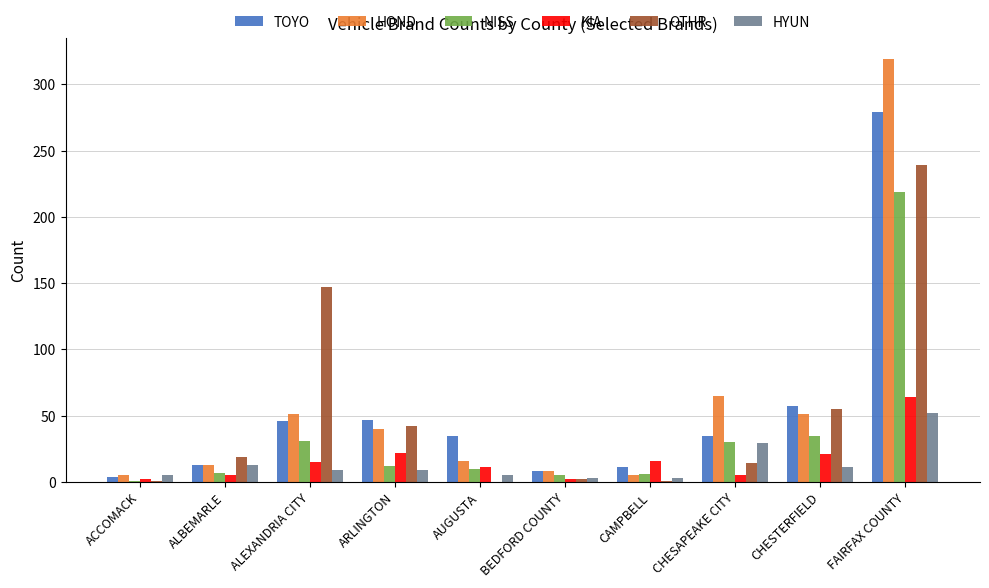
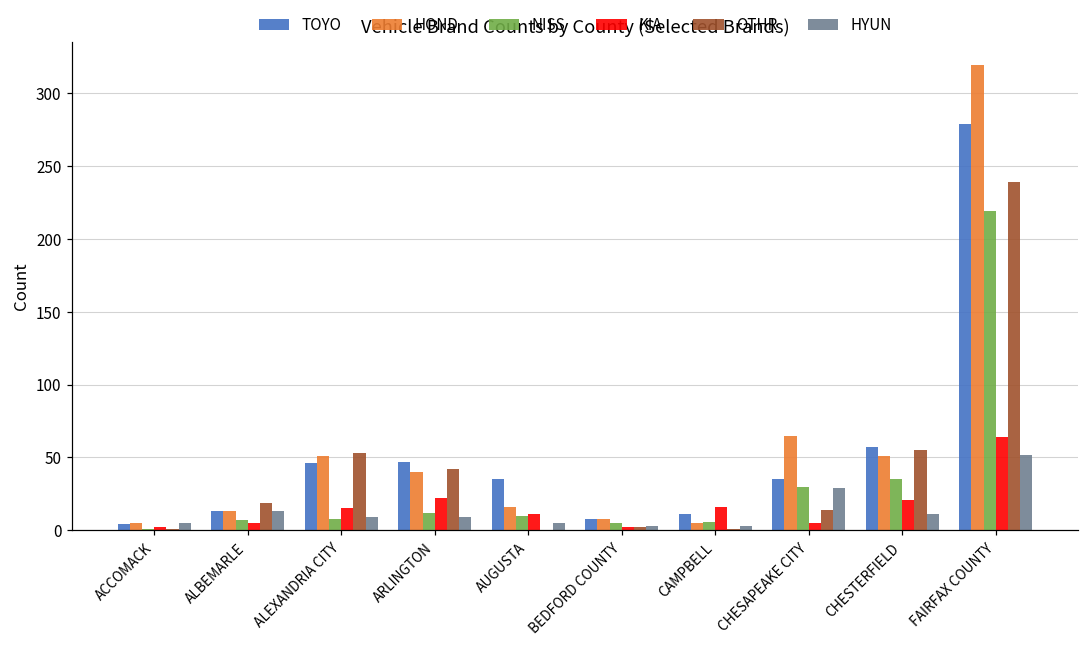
  {
    "TOYO": {
      "ACCOMACK": 4,
      "ALBEMARLE": 13,
      "ALEXANDRIA CITY": 46,
      "ARLINGTON": 47,
      "AUGUSTA": 35,
      "BEDFORD COUNTY": 8,
      "CAMPBELL": 11,
      "CHESAPEAKE CITY": 35,
      "CHESTERFIELD": 57,
      "FAIRFAX COUNTY": 279
    },
    "HOND": {
      "ACCOMACK": 5,
      "ALBEMARLE": 13,
      "ALEXANDRIA CITY": 51,
      "ARLINGTON": 40,
      "AUGUSTA": 16,
      "BEDFORD COUNTY": 8,
      "CAMPBELL": 5,
      "CHESAPEAKE CITY": 65,
      "CHESTERFIELD": 51,
      "FAIRFAX COUNTY": 319
    },
    "NISS": {
      "ALBEMARLE": 7,
-     "ALEXANDRIA CITY": 31,
+     "ALEXANDRIA CITY": 8,
      "ARLINGTON": 12,
      "AUGUSTA": 10,
      "BEDFORD COUNTY": 5,
      "CAMPBELL": 6,
      "CHESAPEAKE CITY": 30,
      "CHESTERFIELD": 35,
      "FAIRFAX COUNTY": 219
    },
    "KIA": {
      "ACCOMACK": 2,
      "ALBEMARLE": 5,
      "ALEXANDRIA CITY": 15,
      "ARLINGTON": 22,
      "AUGUSTA": 11,
      "BEDFORD COUNTY": 2,
      "CAMPBELL": 16,
      "CHESAPEAKE CITY": 5,
      "CHESTERFIELD": 21,
      "FAIRFAX COUNTY": 64
    },
    "OTHR": {
      "ALBEMARLE": 19,
-     "ALEXANDRIA CITY": 147,
+     "ALEXANDRIA CITY": 53,
      "ARLINGTON": 42,
      "AUGUSTA": 0,
      "BEDFORD COUNTY": 2,
      "CHESAPEAKE CITY": 14,
      "CHESTERFIELD": 55,
      "FAIRFAX COUNTY": 239
    },
    "HYUN": {
      "ACCOMACK": 5,
      "ALBEMARLE": 13,
      "ALEXANDRIA CITY": 9,
      "ARLINGTON": 9,
      "AUGUSTA": 5,
      "BEDFORD COUNTY": 3,
      "CAMPBELL": 3,
      "CHESAPEAKE CITY": 29,
      "CHESTERFIELD": 11,
      "FAIRFAX COUNTY": 52
    }
  }
